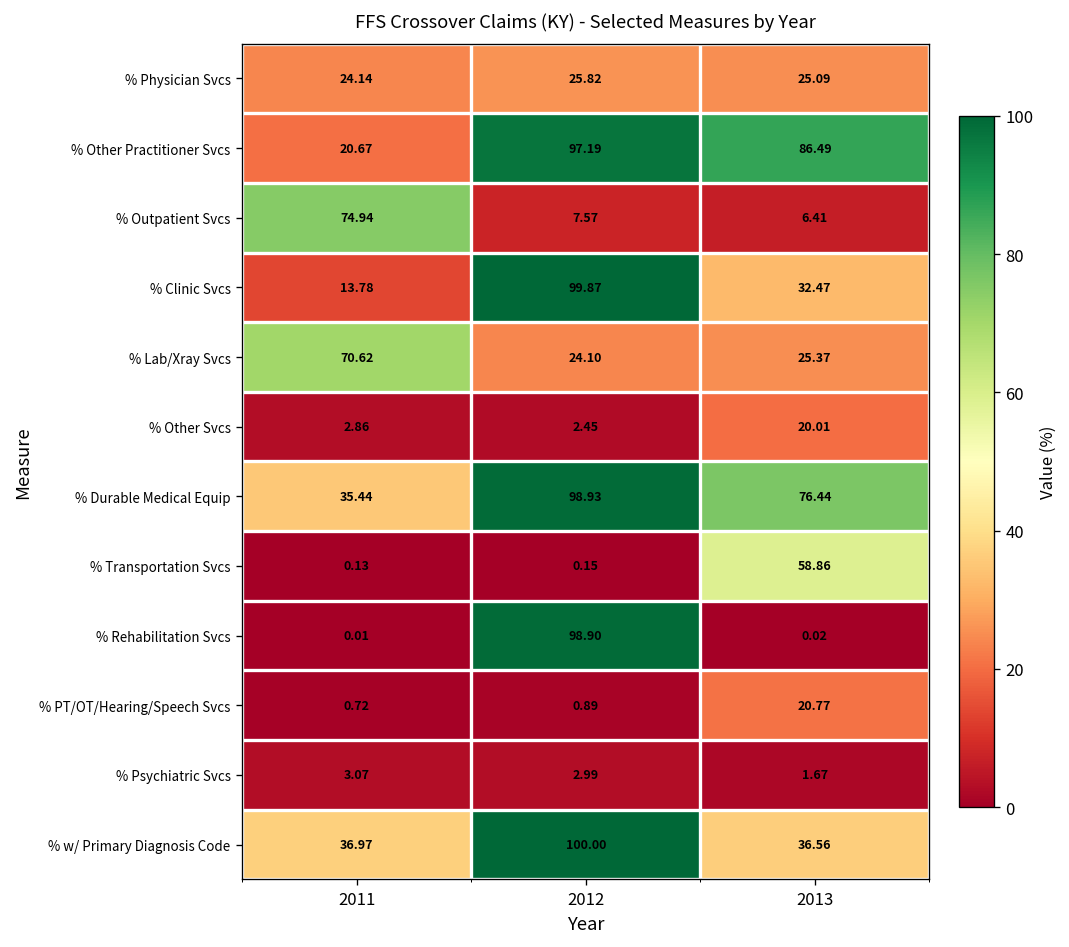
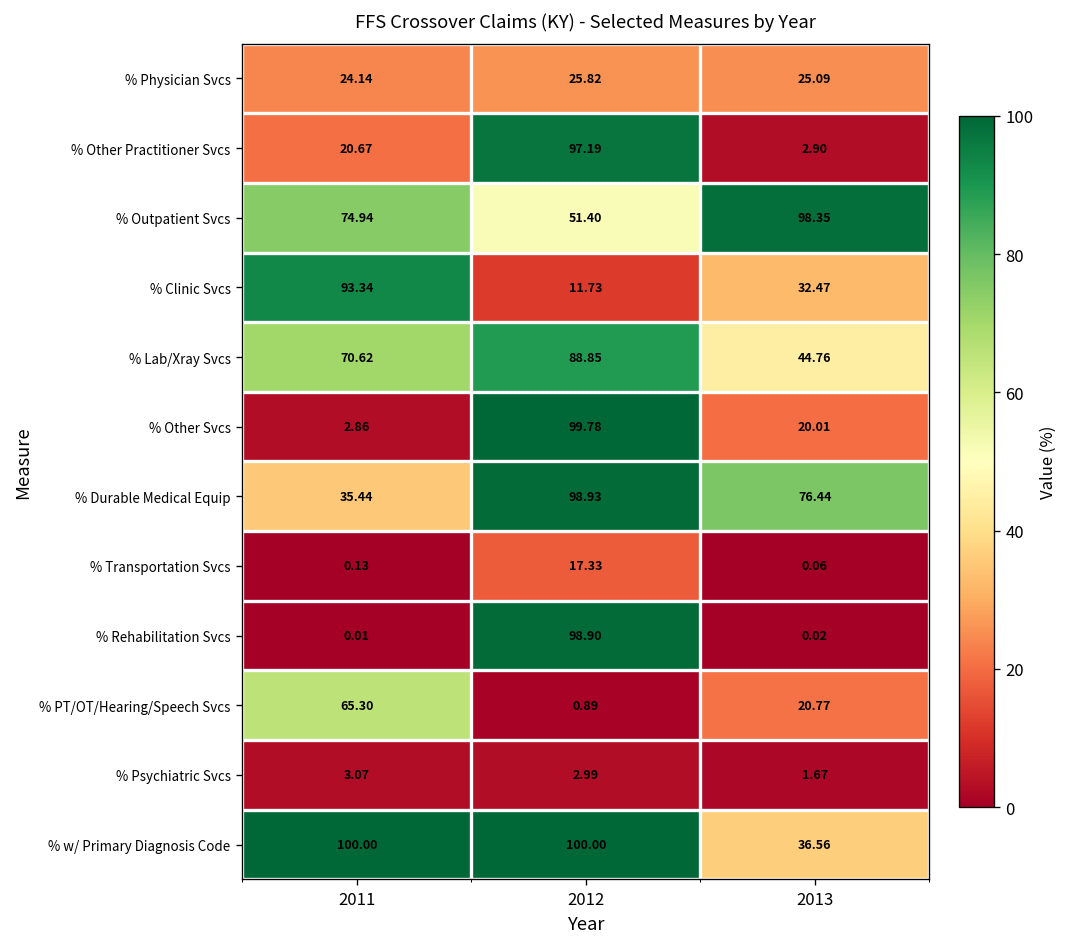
  {
    "% Physician Svcs": {
      "2011": 24.14,
      "2012": 25.82,
      "2013": 25.09
    },
    "% Other Practitioner Svcs": {
      "2011": 20.67,
      "2012": 97.19,
-     "2013": 86.49
+     "2013": 2.90
    },
    "% Outpatient Svcs": {
      "2011": 74.94,
-     "2012": 7.57,
-     "2013": 6.41
+     "2012": 51.40,
+     "2013": 98.35
    },
    "% Clinic Svcs": {
-     "2011": 13.78,
-     "2012": 99.87,
+     "2011": 93.34,
+     "2012": 11.73,
      "2013": 32.47
    },
    "% Lab/Xray Svcs": {
      "2011": 70.62,
-     "2012": 24.10,
-     "2013": 25.37
+     "2012": 88.85,
+     "2013": 44.76
    },
    "% Other Svcs": {
      "2011": 2.86,
-     "2012": 2.45,
+     "2012": 99.78,
      "2013": 20.01
    },
    "% Durable Medical Equip": {
      "2011": 35.44,
      "2012": 98.93,
      "2013": 76.44
    },
    "% Transportation Svcs": {
      "2011": 0.13,
-     "2012": 0.15,
-     "2013": 58.86
+     "2012": 17.33,
+     "2013": 0.06
    },
    "% Rehabilitation Svcs": {
      "2011": 0.01,
      "2012": 98.90,
      "2013": 0.02
    },
    "% PT/OT/Hearing/Speech Svcs": {
-     "2011": 0.72,
+     "2011": 65.30,
      "2012": 0.89,
      "2013": 20.77
    },
    "% Psychiatric Svcs": {
      "2011": 3.07,
      "2012": 2.99,
      "2013": 1.67
    },
    "% w/ Primary Diagnosis Code": {
-     "2011": 36.97,
+     "2011": 100.00,
      "2012": 100.00,
      "2013": 36.56
    }
  }
